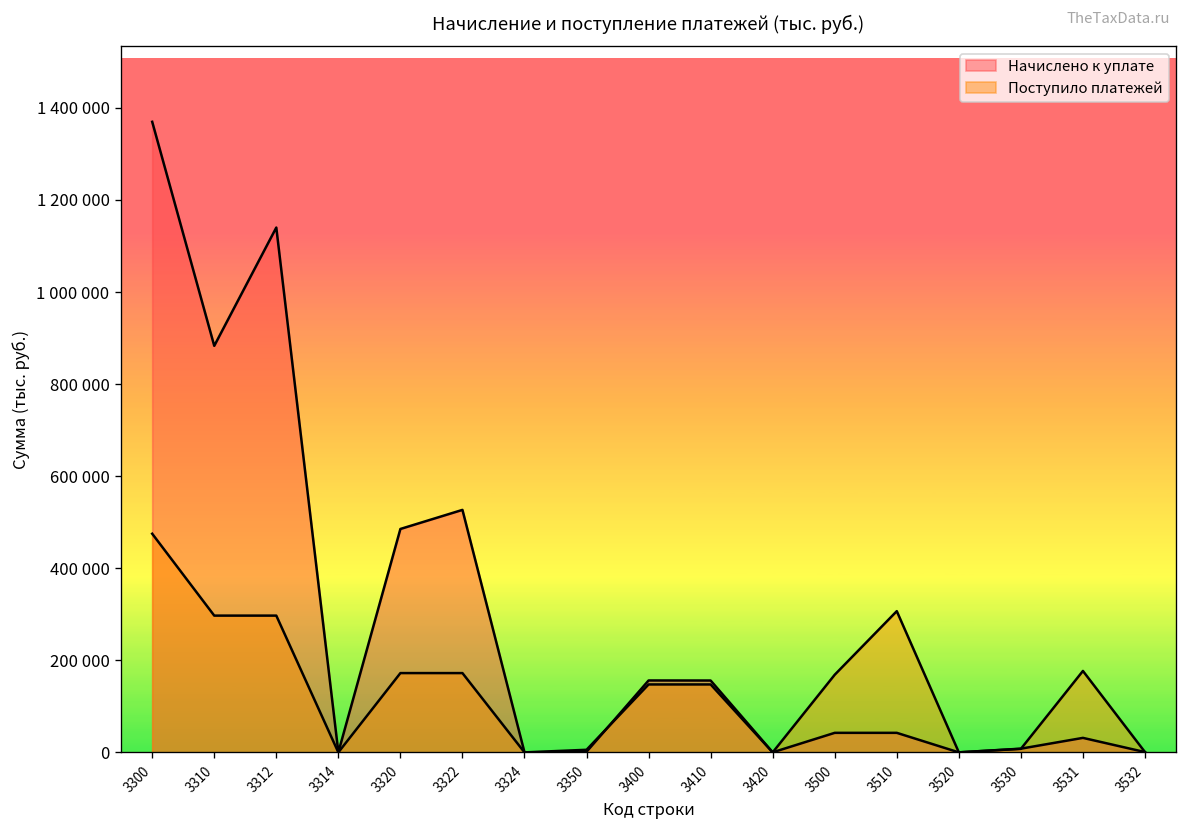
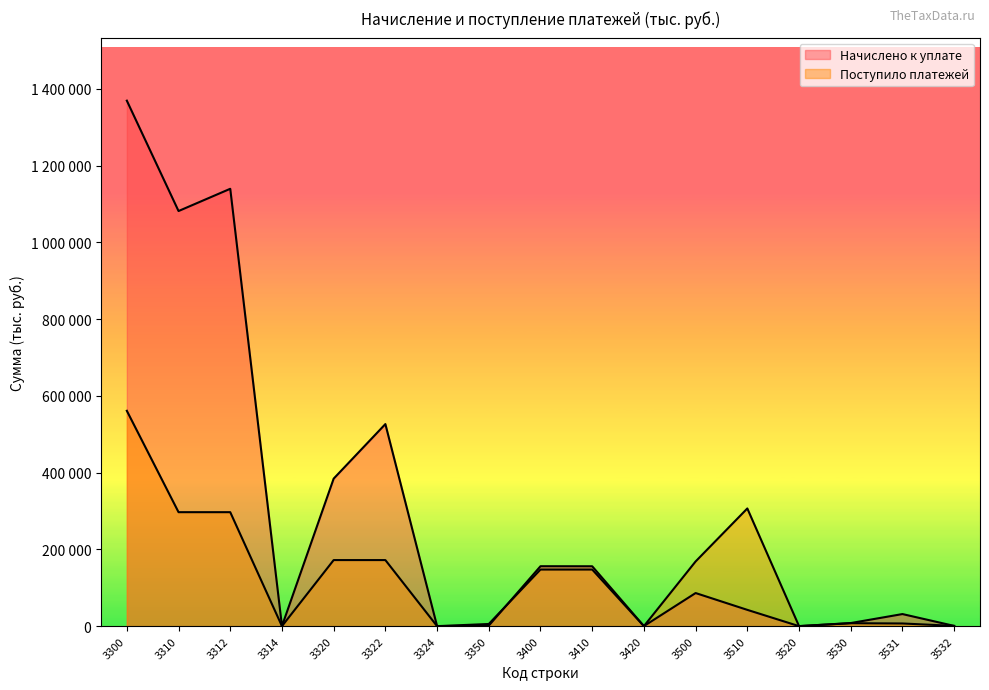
  {
    "Начислено к уплате": {
      "3300": 1370000,
-     "3310": 880000,
+     "3310": 1080000,
      "3312": 1140000,
-     "3320": 490000,
+     "3320": 380000,
      "3322": 530000,
      "3400": 160000,
      "3410": 160000,
-     "3500": 40000,
+     "3500": 90000,
      "3510": 40000,
      "3531": 30000
    },
    "Поступило платежей": {
-     "3300": 470000,
+     "3300": 560000,
      "3310": 300000,
      "3312": 300000,
      "3320": 170000,
      "3322": 170000,
      "3400": 150000,
      "3410": 150000,
      "3500": 170000,
      "3510": 310000,
-     "3531": 180000
+     "3531": 10000
    }
  }
